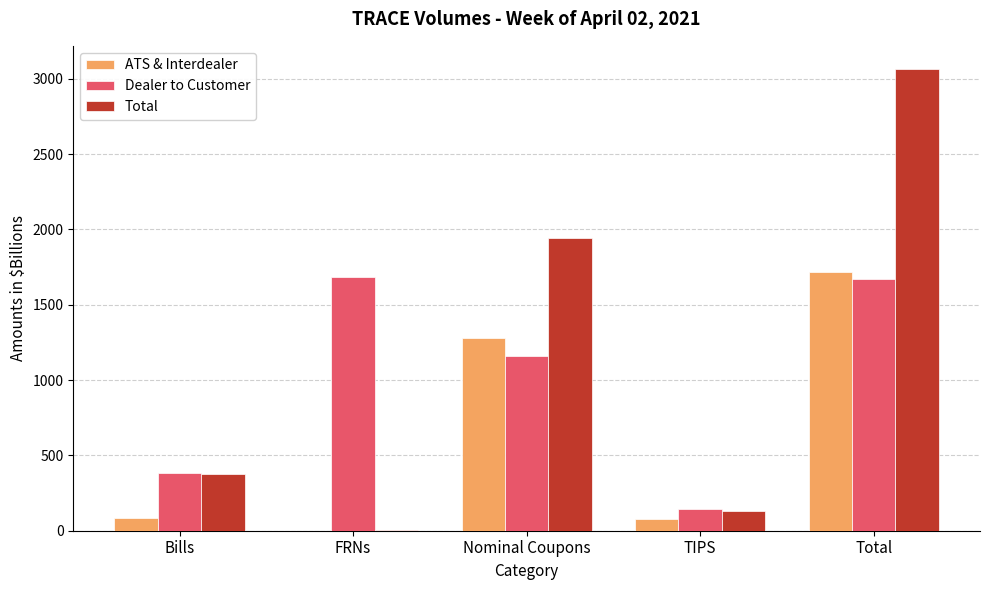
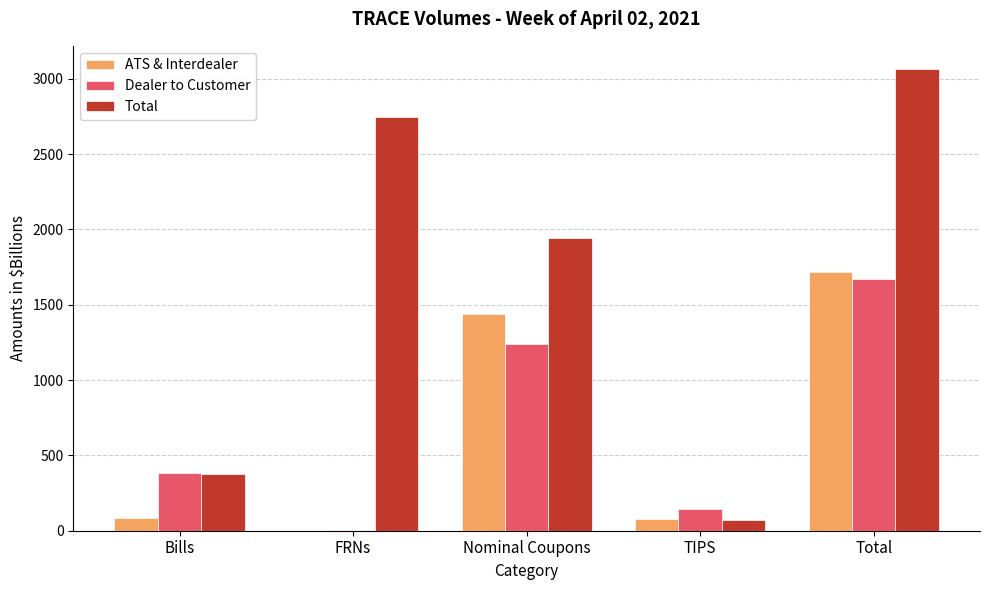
  {
    "ATS & Interdealer": {
      "Bills": 90,
-     "Nominal Coupons": 1280,
+     "Nominal Coupons": 1440,
      "TIPS": 80,
      "Total": 1720
    },
    "Dealer to Customer": {
      "Bills": 390,
-     "FRNs": 1680,
-     "Nominal Coupons": 1160,
+     "FRNs": 10,
+     "Nominal Coupons": 1240,
      "TIPS": 150,
      "Total": 1670
    },
    "Total": {
      "Bills": 380,
-     "FRNs": 10,
+     "FRNs": 2740,
      "Nominal Coupons": 1950,
-     "TIPS": 130,
+     "TIPS": 70,
      "Total": 3070
    }
  }
